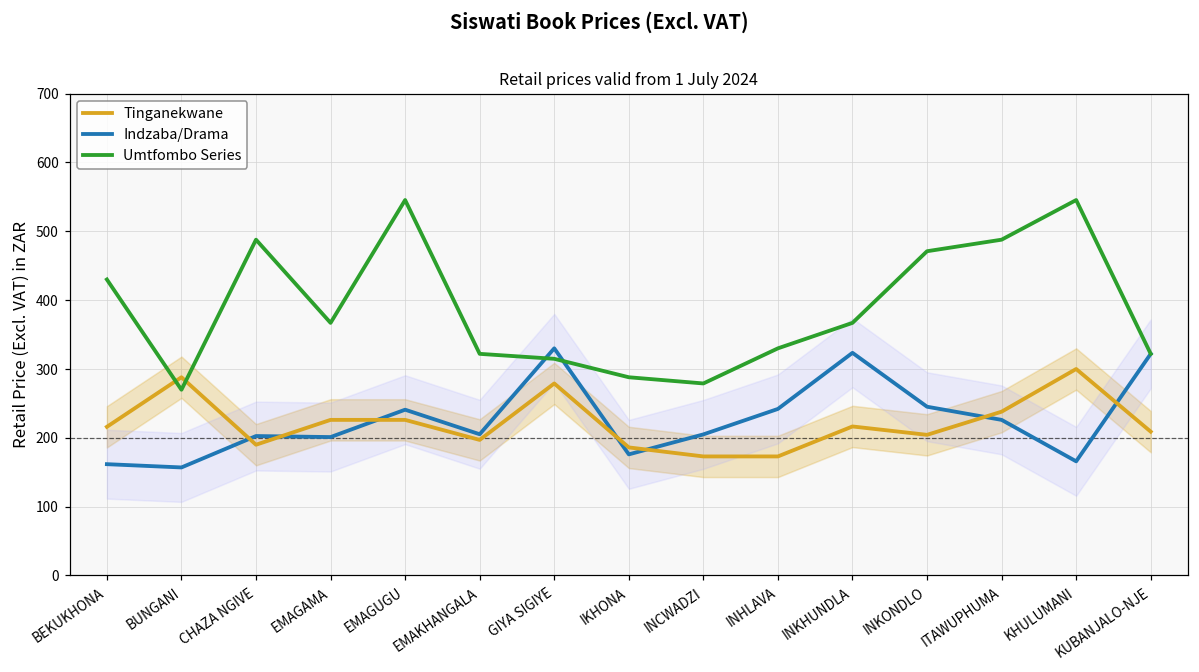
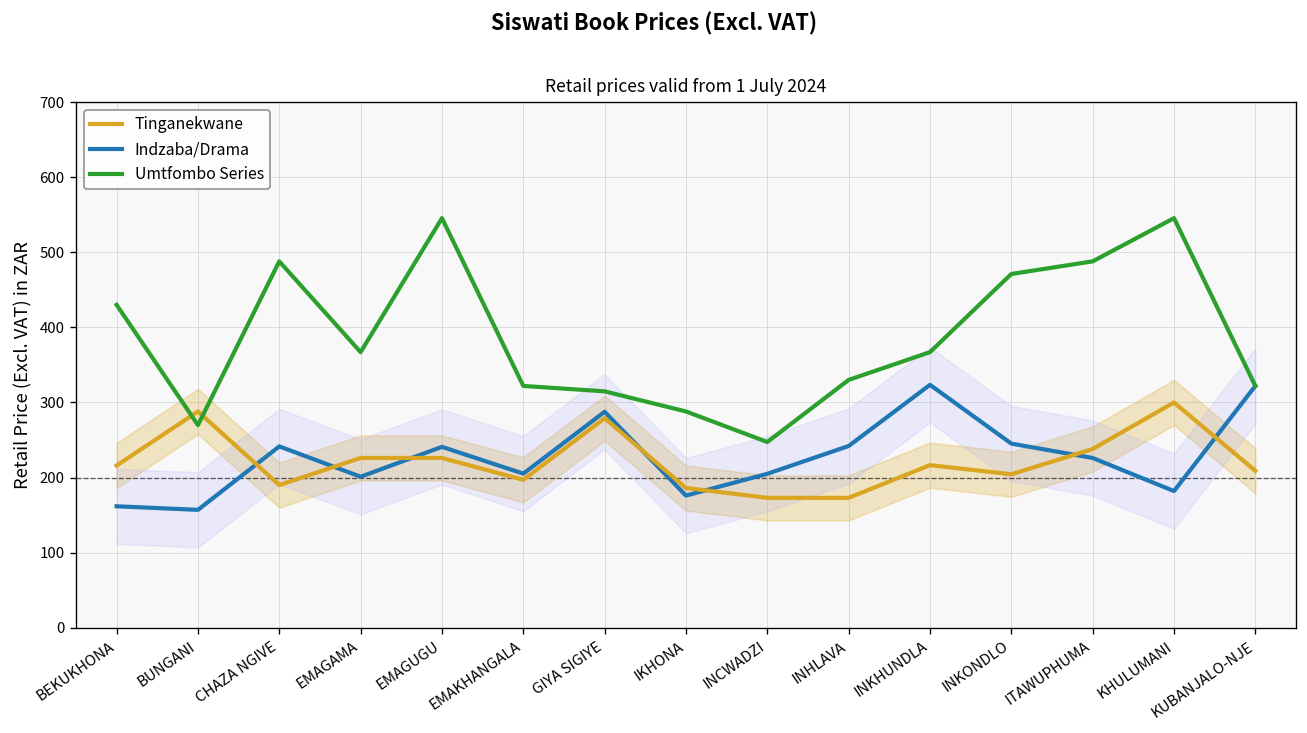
  {
    "Indzaba/Drama": {
      "BEKUKHONA": 160,
      "BUNGANI": 160,
-     "CHAZA NGIVE": 200,
+     "CHAZA NGIVE": 240,
      "EMAGAMA": 200,
      "EMAGUGU": 240,
      "EMAKHANGALA": 210,
-     "GIYA SIGIYE": 330,
+     "GIYA SIGIYE": 290,
      "IKHONA": 180,
      "INHLAVA": 240,
      "INKHUNDLA": 320,
      "INKONDLO": 250,
      "ITAWUPHUMA": 230,
-     "KHULUMANI": 170
+     "KHULUMANI": 180
    },
    "Umtfombo Series": {
      "BEKUKHONA": 430,
      "BUNGANI": 270,
      "CHAZA NGIVE": 490,
      "EMAGAMA": 370,
      "EMAGUGU": 550,
      "EMAKHANGALA": 320,
      "GIYA SIGIYE": 310,
      "IKHONA": 290,
-     "INCWADZI": 280,
+     "INCWADZI": 250,
      "INHLAVA": 330,
      "INKHUNDLA": 370,
      "INKONDLO": 470,
      "ITAWUPHUMA": 490,
      "KHULUMANI": 550
    }
  }
